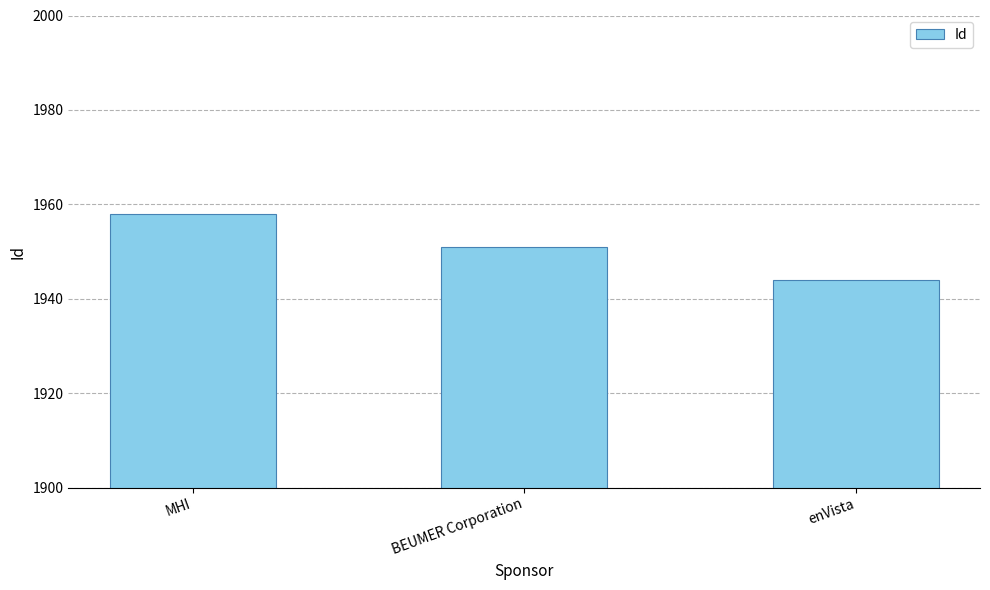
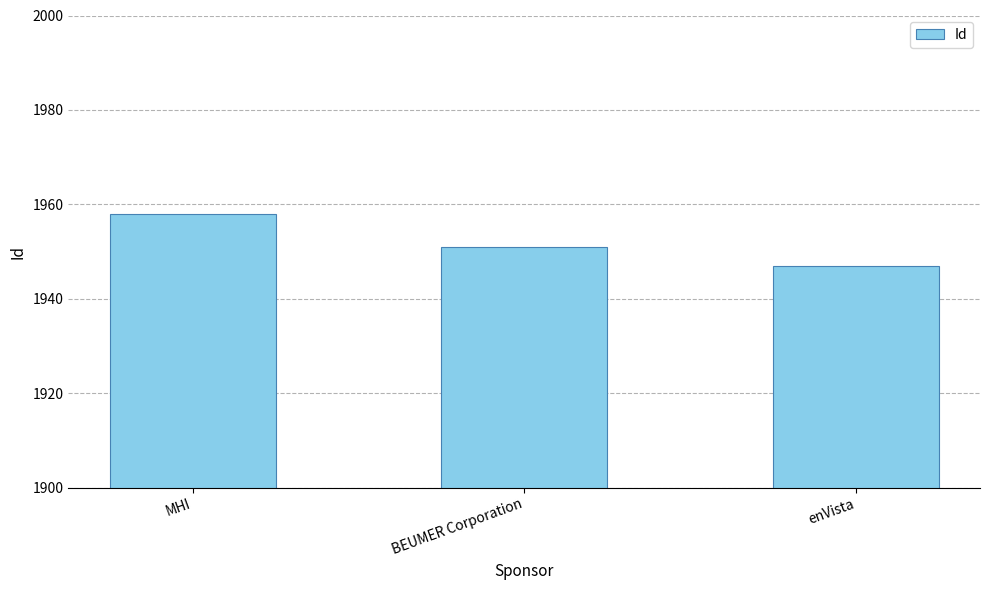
  {
    "MHI": 1958,
    "BEUMER Corporation": 1951,
-   "enVista": 1944
+   "enVista": 1947
  }
